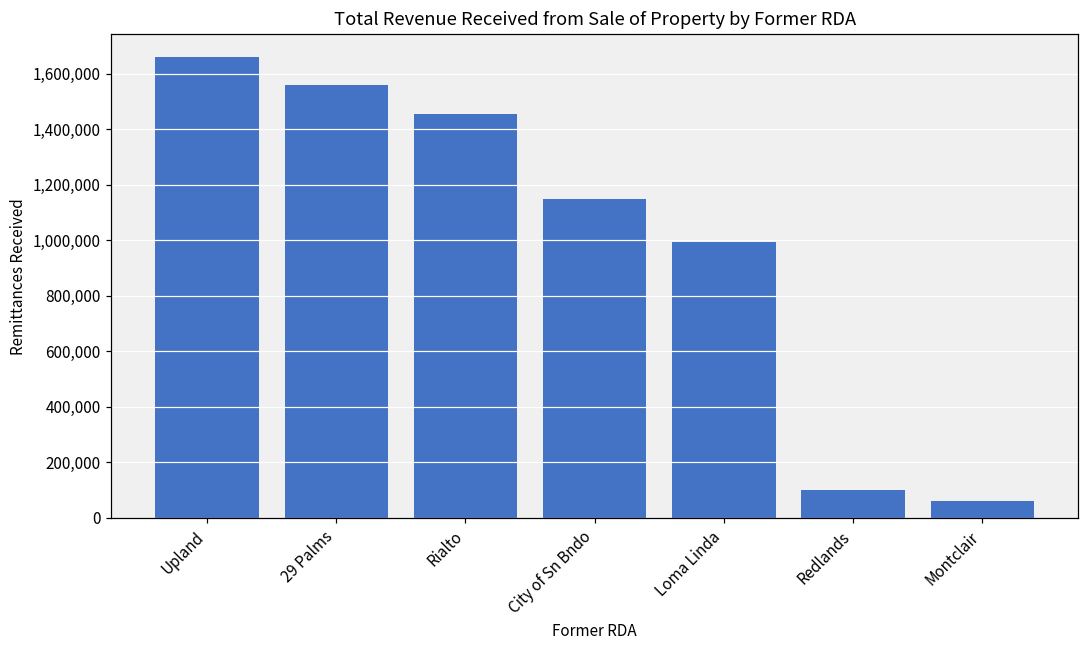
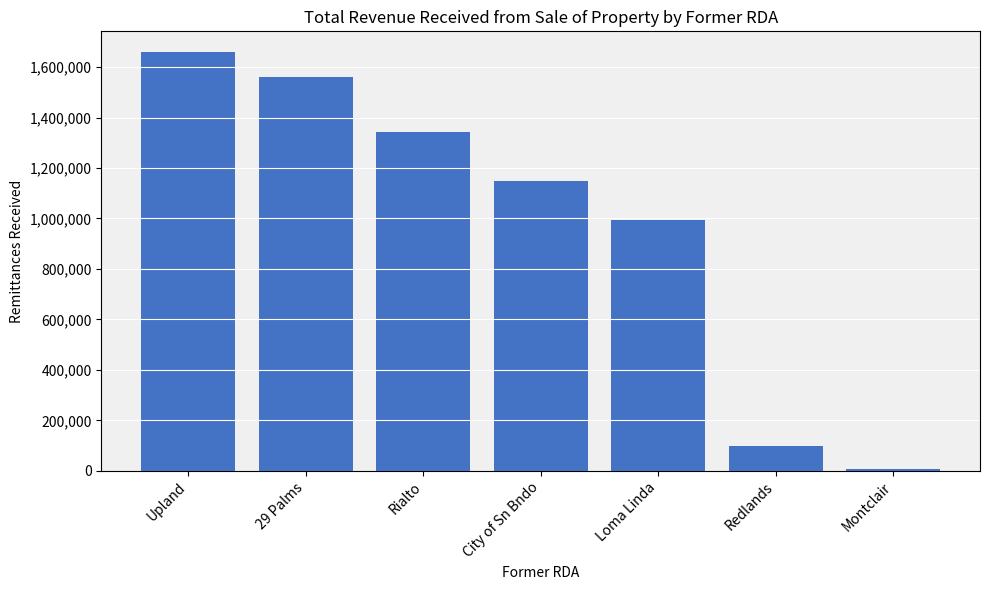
  {
    "Upland": "1,660,000",
    "29 Palms": "1,560,000",
-   "Rialto": "1,460,000",
+   "Rialto": "1,340,000",
    "City of Sn Bndo": "1,150,000",
    "Loma Linda": "1,000,000",
    "Redlands": "100,000",
-   "Montclair": "60,000"
+   "Montclair": "10,000"
  }
